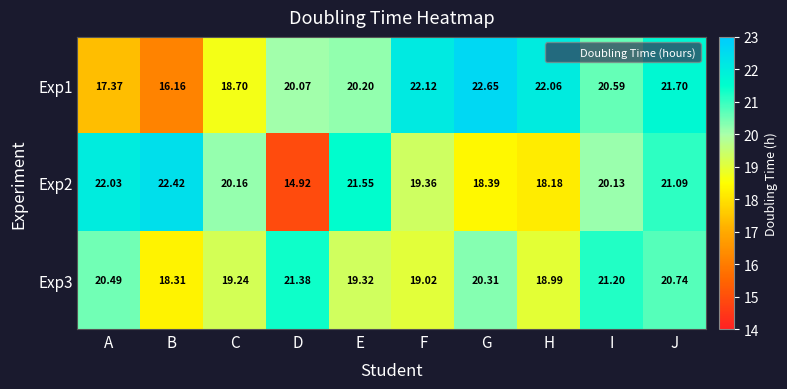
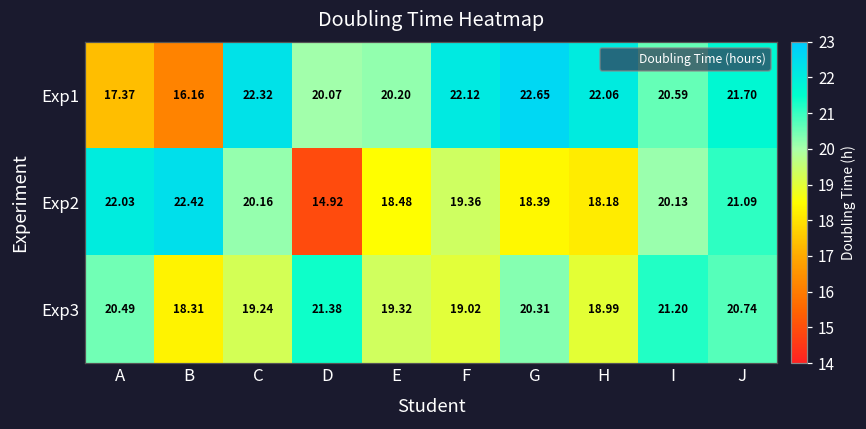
  {
    "Exp1": {
      "A": 17.37,
      "B": 16.16,
-     "C": 18.70,
+     "C": 22.32,
      "D": 20.07,
      "E": 20.20,
      "F": 22.12,
      "G": 22.65,
      "H": 22.06,
      "I": 20.59,
      "J": 21.70
    },
    "Exp2": {
      "A": 22.03,
      "B": 22.42,
      "C": 20.16,
      "D": 14.92,
-     "E": 21.55,
+     "E": 18.48,
      "F": 19.36,
      "G": 18.39,
      "H": 18.18,
      "I": 20.13,
      "J": 21.09
    },
    "Exp3": {
      "A": 20.49,
      "B": 18.31,
      "C": 19.24,
      "D": 21.38,
      "E": 19.32,
      "F": 19.02,
      "G": 20.31,
      "H": 18.99,
      "I": 21.20,
      "J": 20.74
    }
  }
